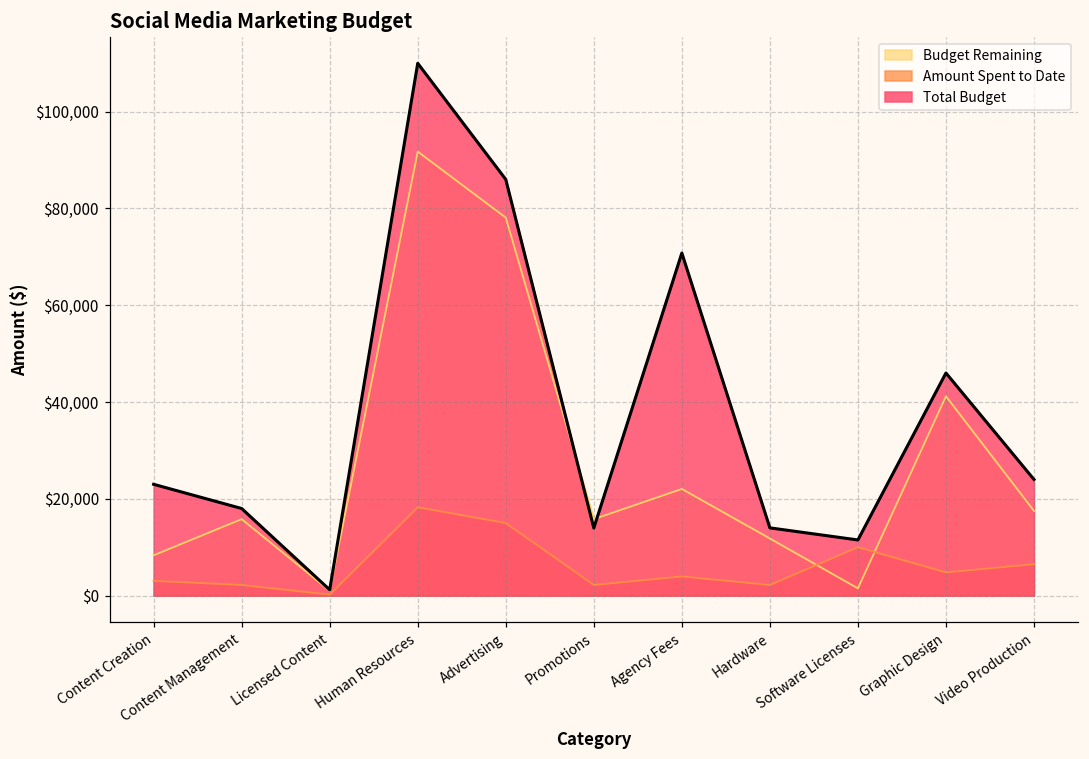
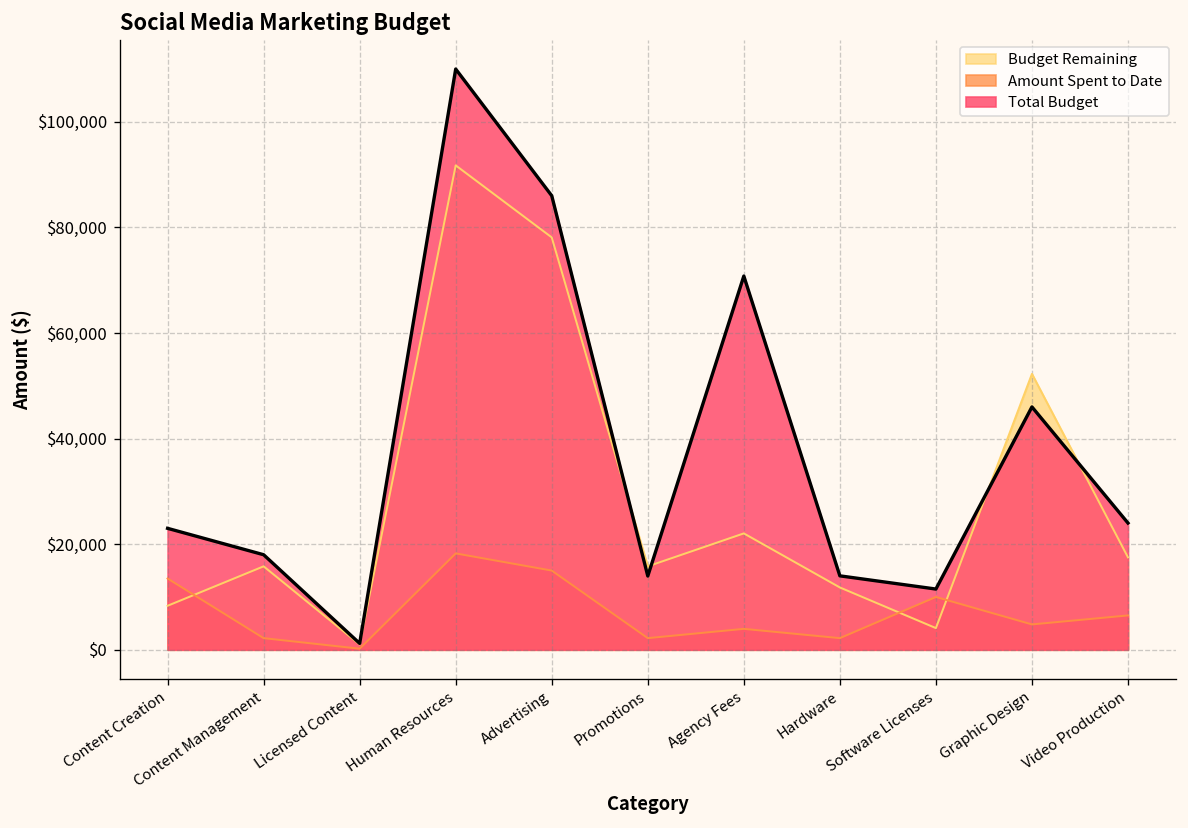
  {
    "Budget Remaining": {
      "Content Creation": "$8,000",
      "Content Management": "$16,000",
      "Human Resources": "$92,000",
      "Advertising": "$78,000",
      "Promotions": "$16,000",
      "Agency Fees": "$22,000",
      "Hardware": "$12,000",
-     "Software Licenses": "$2,000",
-     "Graphic Design": "$41,000",
+     "Software Licenses": "$4,000",
+     "Graphic Design": "$52,000",
      "Video Production": "$18,000"
    },
    "Amount Spent to Date": {
-     "Content Creation": "$3,000",
+     "Content Creation": "$13,000",
      "Content Management": "$2,000",
      "Licensed Content": "$0",
      "Human Resources": "$18,000",
      "Advertising": "$15,000",
      "Promotions": "$2,000",
      "Agency Fees": "$4,000",
      "Hardware": "$2,000",
      "Software Licenses": "$10,000",
      "Graphic Design": "$5,000",
      "Video Production": "$7,000"
    },
    "Total Budget": {
      "Content Creation": "$23,000",
      "Content Management": "$18,000",
      "Human Resources": "$110,000",
      "Advertising": "$86,000",
      "Promotions": "$14,000",
      "Agency Fees": "$71,000",
      "Hardware": "$14,000",
      "Software Licenses": "$12,000",
      "Graphic Design": "$46,000",
      "Video Production": "$24,000"
    }
  }
